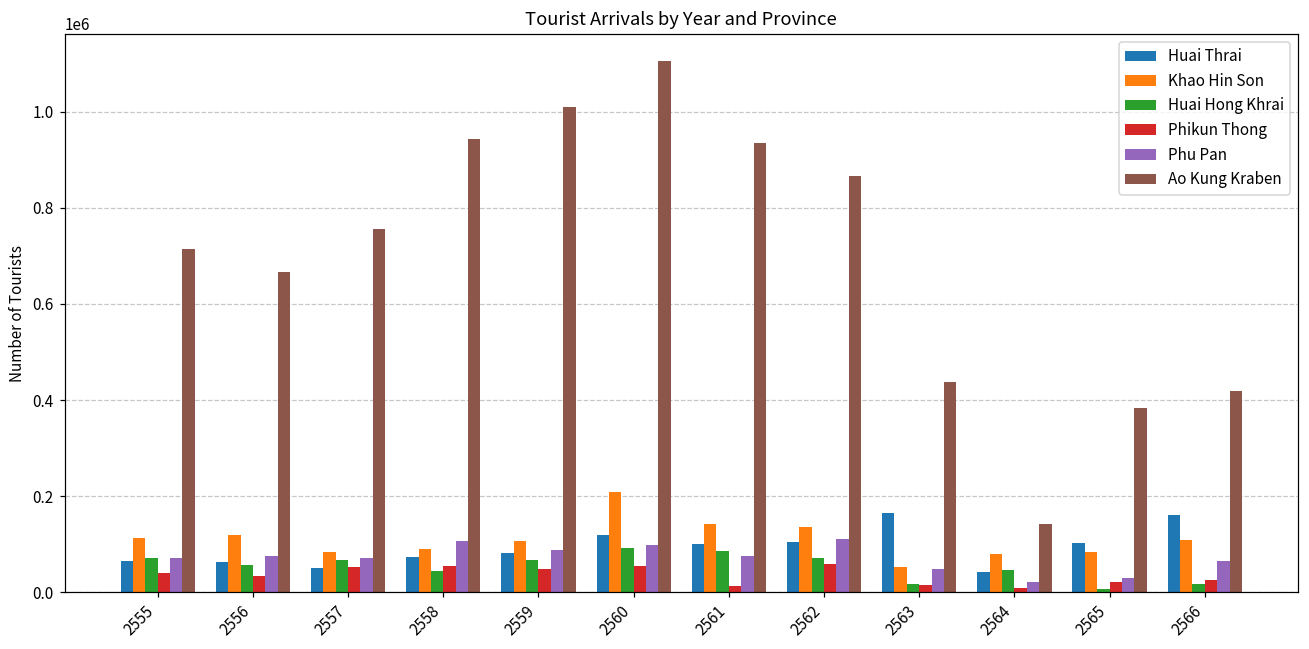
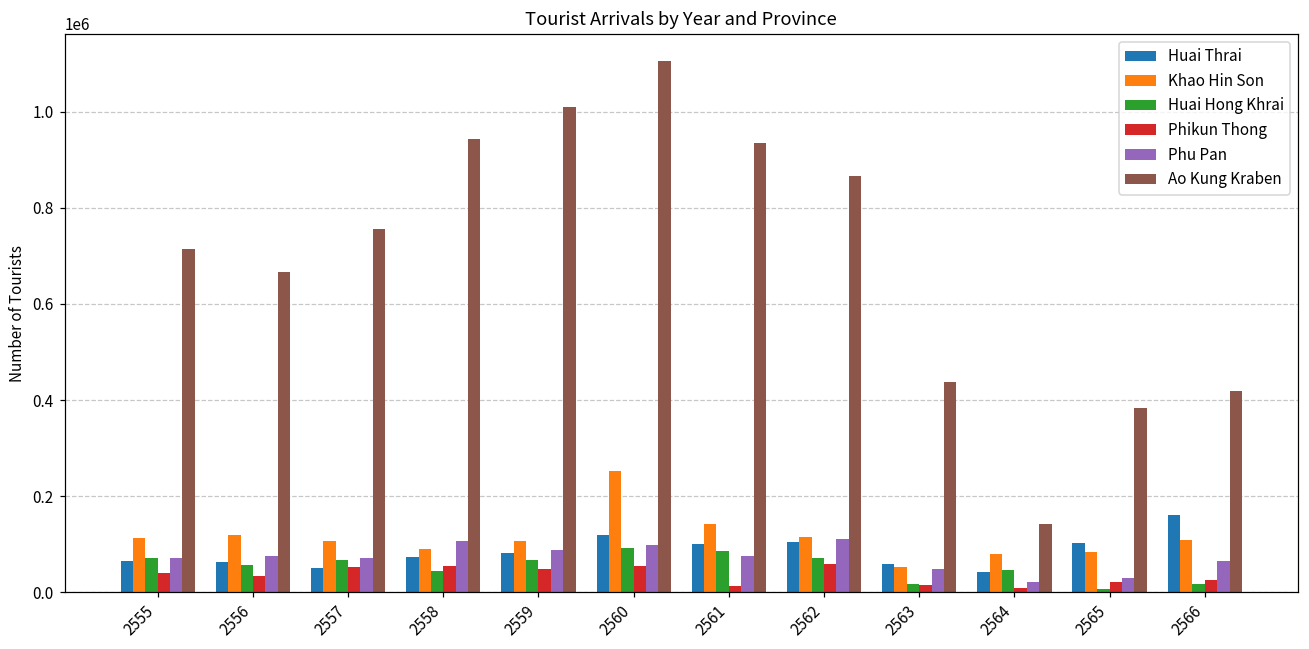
  {
    "Huai Thrai": {
      "2555": 60000,
      "2556": 60000,
      "2557": 50000,
      "2558": 70000,
      "2559": 80000,
      "2560": 120000,
      "2561": 100000,
      "2562": 100000,
-     "2563": 170000,
+     "2563": 60000,
      "2564": 40000,
      "2565": 100000,
      "2566": 160000
    },
    "Khao Hin Son": {
      "2555": 110000,
      "2556": 120000,
-     "2557": 80000,
+     "2557": 110000,
      "2558": 90000,
      "2559": 110000,
-     "2560": 210000,
+     "2560": 250000,
      "2561": 140000,
-     "2562": 140000,
+     "2562": 110000,
      "2563": 50000,
      "2564": 80000,
      "2565": 80000,
      "2566": 110000
    },
    "Huai Hong Khrai": {
      "2555": 70000,
      "2556": 60000,
      "2557": 70000,
      "2558": 40000,
      "2559": 70000,
      "2560": 90000,
      "2561": 90000,
      "2562": 70000,
      "2563": 20000,
      "2564": 50000,
      "2565": 10000,
      "2566": 20000
    },
    "Phikun Thong": {
      "2555": 40000,
      "2556": 30000,
      "2557": 50000,
      "2558": 50000,
      "2559": 50000,
      "2560": 50000,
      "2561": 10000,
      "2562": 60000,
      "2563": 20000,
      "2564": 10000,
      "2565": 20000,
      "2566": 30000
    },
    "Phu Pan": {
      "2555": 70000,
      "2556": 80000,
      "2557": 70000,
      "2558": 110000,
      "2559": 90000,
      "2560": 100000,
      "2561": 80000,
      "2562": 110000,
      "2563": 50000,
      "2564": 20000,
      "2565": 30000,
      "2566": 70000
    },
    "Ao Kung Kraben": {
      "2555": 710000,
      "2556": 670000,
      "2557": 760000,
      "2558": 940000,
      "2559": 1010000,
      "2560": 1110000,
      "2561": 940000,
      "2562": 870000,
      "2563": 440000,
      "2564": 140000,
      "2565": 380000,
      "2566": 420000
    }
  }
